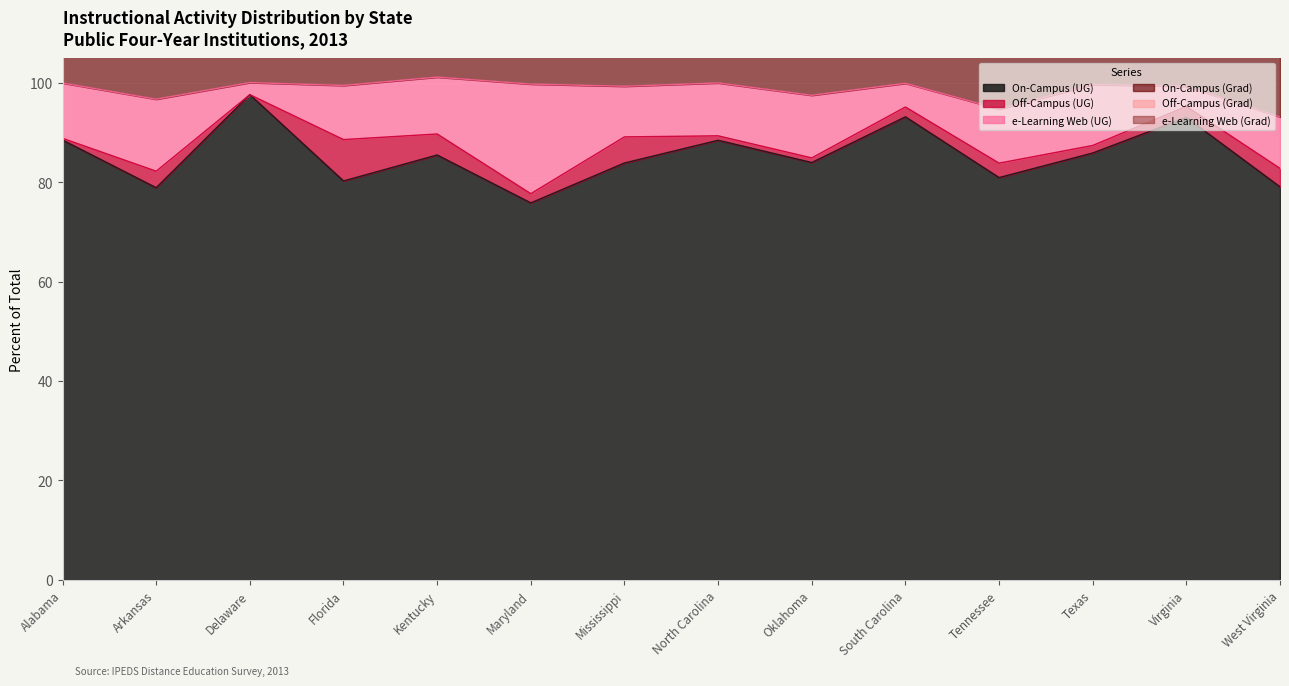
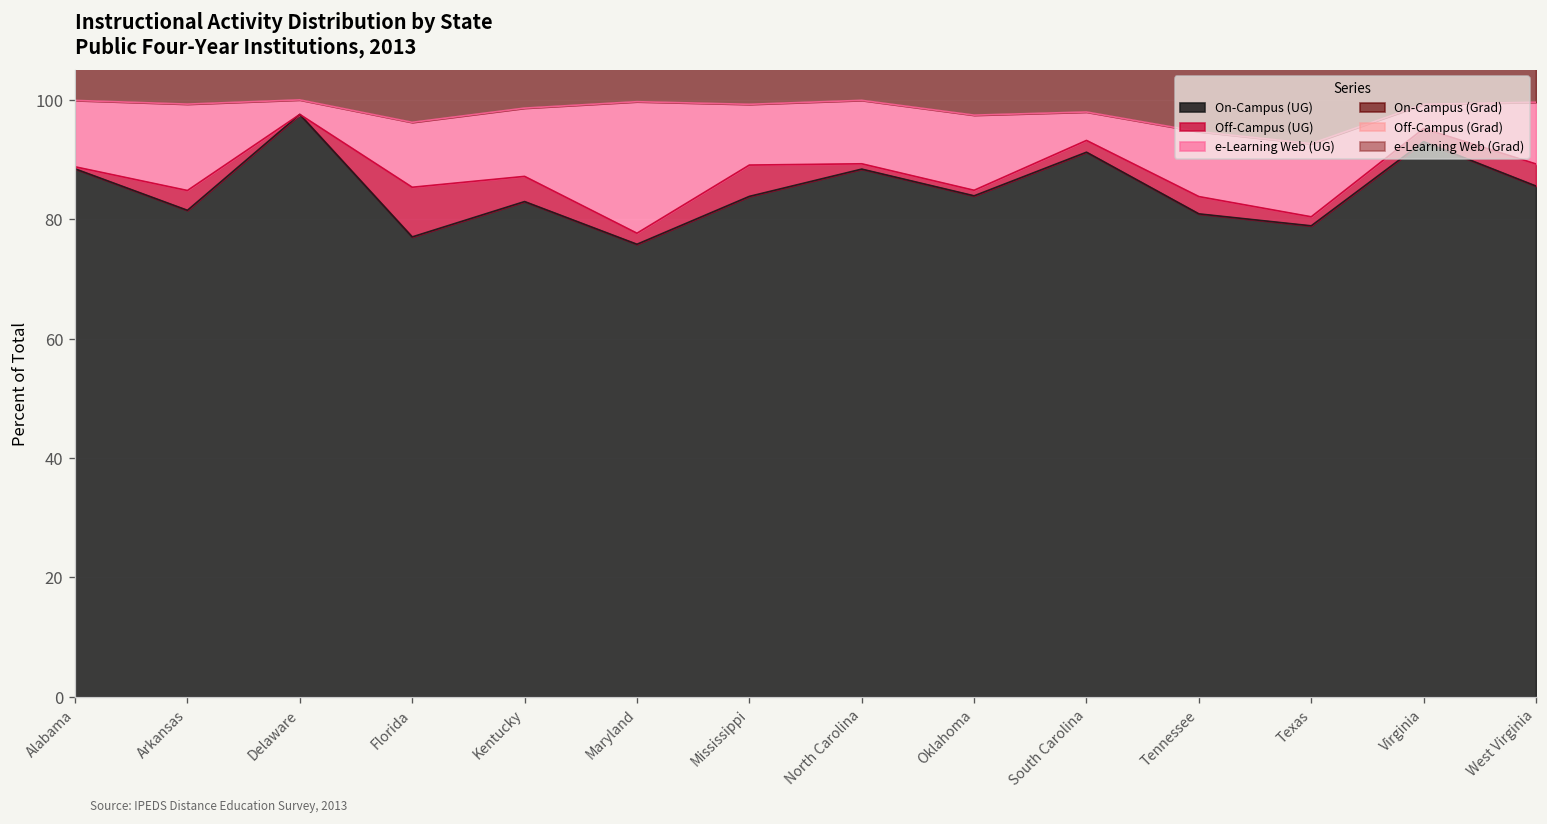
  {
    "On-Campus (UG)": {
-     "Arkansas": 79,
-     "Florida": 80,
-     "Kentucky": 85,
+     "Arkansas": 81,
+     "Florida": 77,
+     "Kentucky": 83,
      "Maryland": 76,
      "Mississippi": 84,
      "North Carolina": 88,
      "Oklahoma": 84,
-     "South Carolina": 93,
+     "South Carolina": 91,
      "Tennessee": 81,
-     "Texas": 86,
-     "West Virginia": 79
+     "Texas": 79,
+     "West Virginia": 86
    },
    "Off-Campus (UG)": {
      "Arkansas": 3,
      "Florida": 8,
      "Kentucky": 4,
      "Maryland": 2,
      "Mississippi": 5,
      "North Carolina": 1,
      "Oklahoma": 1,
      "South Carolina": 2,
      "Tennessee": 3,
      "Texas": 2,
      "West Virginia": 4
    }
  }
